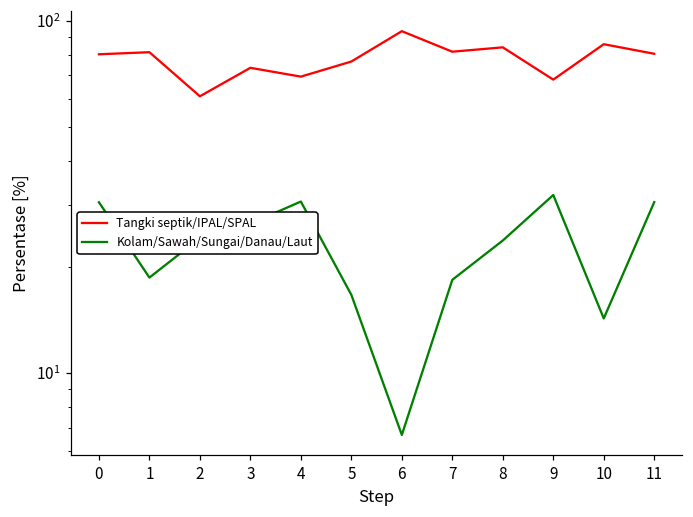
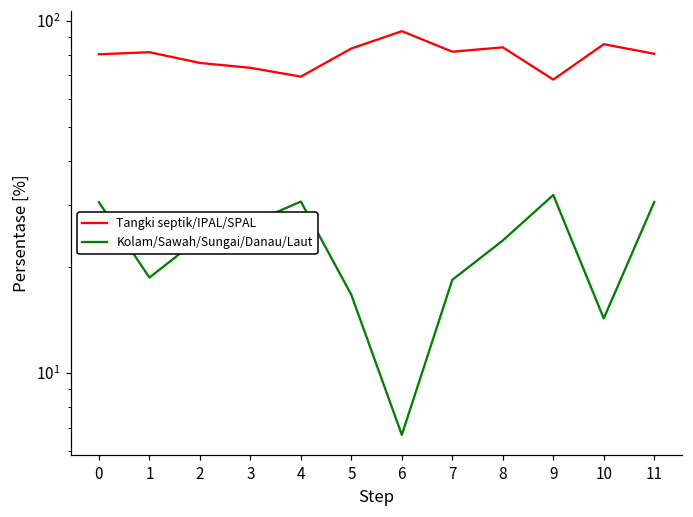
  {
    "Tangki septik/IPAL/SPAL": {
      "0": 80,
      "1": 81,
-     "2": 61,
+     "2": 76,
      "3": 73,
      "4": 69,
-     "5": 77,
+     "5": 83,
      "6": 93,
      "7": 82,
      "8": 84,
      "9": 68,
      "10": 86,
      "11": 81
    },
    "Kolam/Sawah/Sungai/Danau/Laut": {
      "0": 31,
      "1": 19,
      "4": 31,
      "5": 17,
      "6": 6.7,
      "7": 18,
      "8": 24,
      "9": 32,
      "10": 14,
      "11": 31
    }
  }
